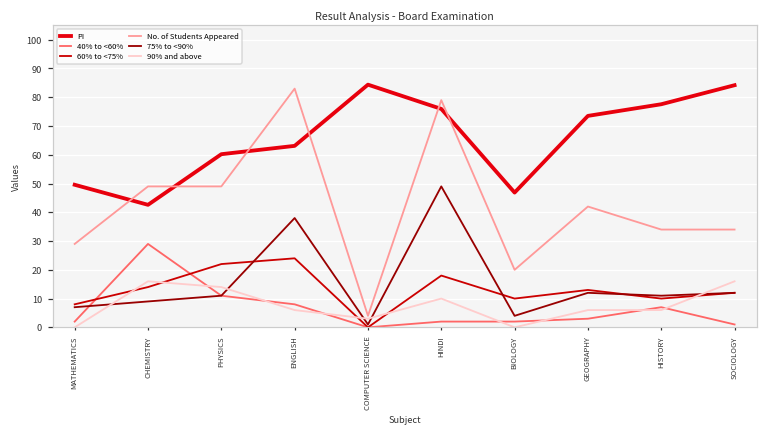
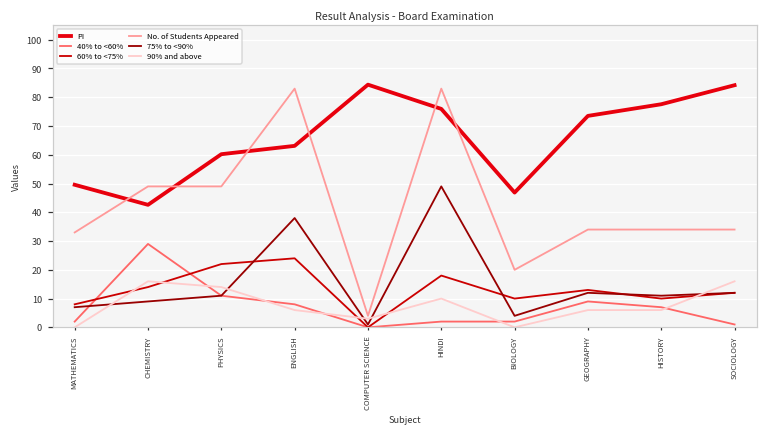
  {
    "40% to <60%": {
      "MATHEMATICS": 2,
      "CHEMISTRY": 29,
      "ENGLISH": 8,
      "HINDI": 2,
      "BIOLOGY": 2,
-     "GEOGRAPHY": 3,
+     "GEOGRAPHY": 9,
      "HISTORY": 7,
      "SOCIOLOGY": 1
    },
    "No. of Students Appeared": {
-     "MATHEMATICS": 29,
+     "MATHEMATICS": 33,
      "CHEMISTRY": 49,
      "PHYSICS": 49,
      "ENGLISH": 83,
      "COMPUTER SCIENCE": 4,
-     "HINDI": 79,
+     "HINDI": 83,
      "BIOLOGY": 20,
-     "GEOGRAPHY": 42,
+     "GEOGRAPHY": 34,
      "HISTORY": 34,
      "SOCIOLOGY": 34
    },
    "90% and above": {
      "MATHEMATICS": 0,
      "CHEMISTRY": 16,
      "PHYSICS": 14,
      "ENGLISH": 6,
      "COMPUTER SCIENCE": 3,
      "HINDI": 10,
      "BIOLOGY": 0,
      "GEOGRAPHY": 6,
      "HISTORY": 6,
      "SOCIOLOGY": 16
    }
  }
